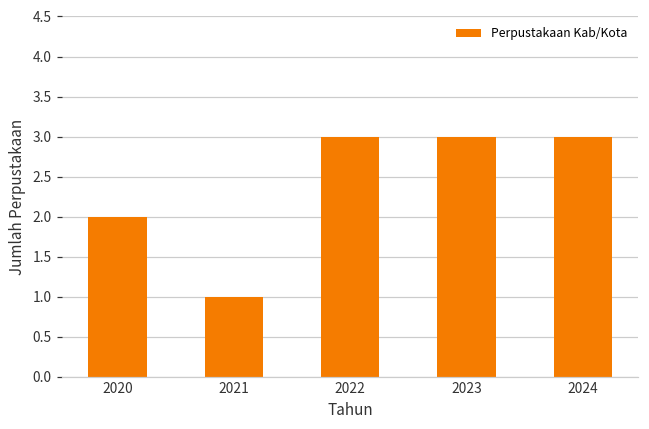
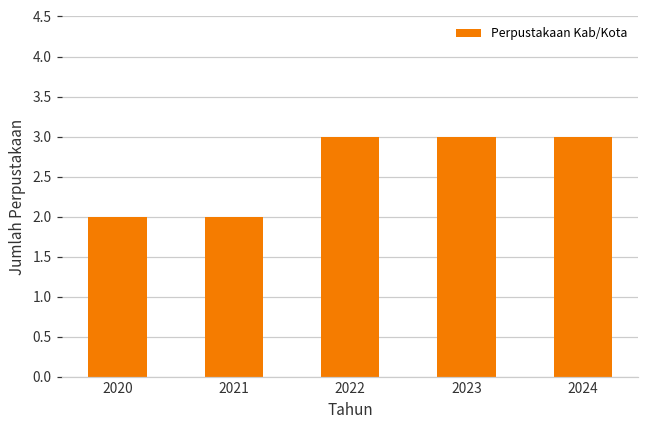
  {
    "2020": 2,
-   "2021": 1,
+   "2021": 2,
    "2022": 3,
    "2023": 3,
    "2024": 3
  }
